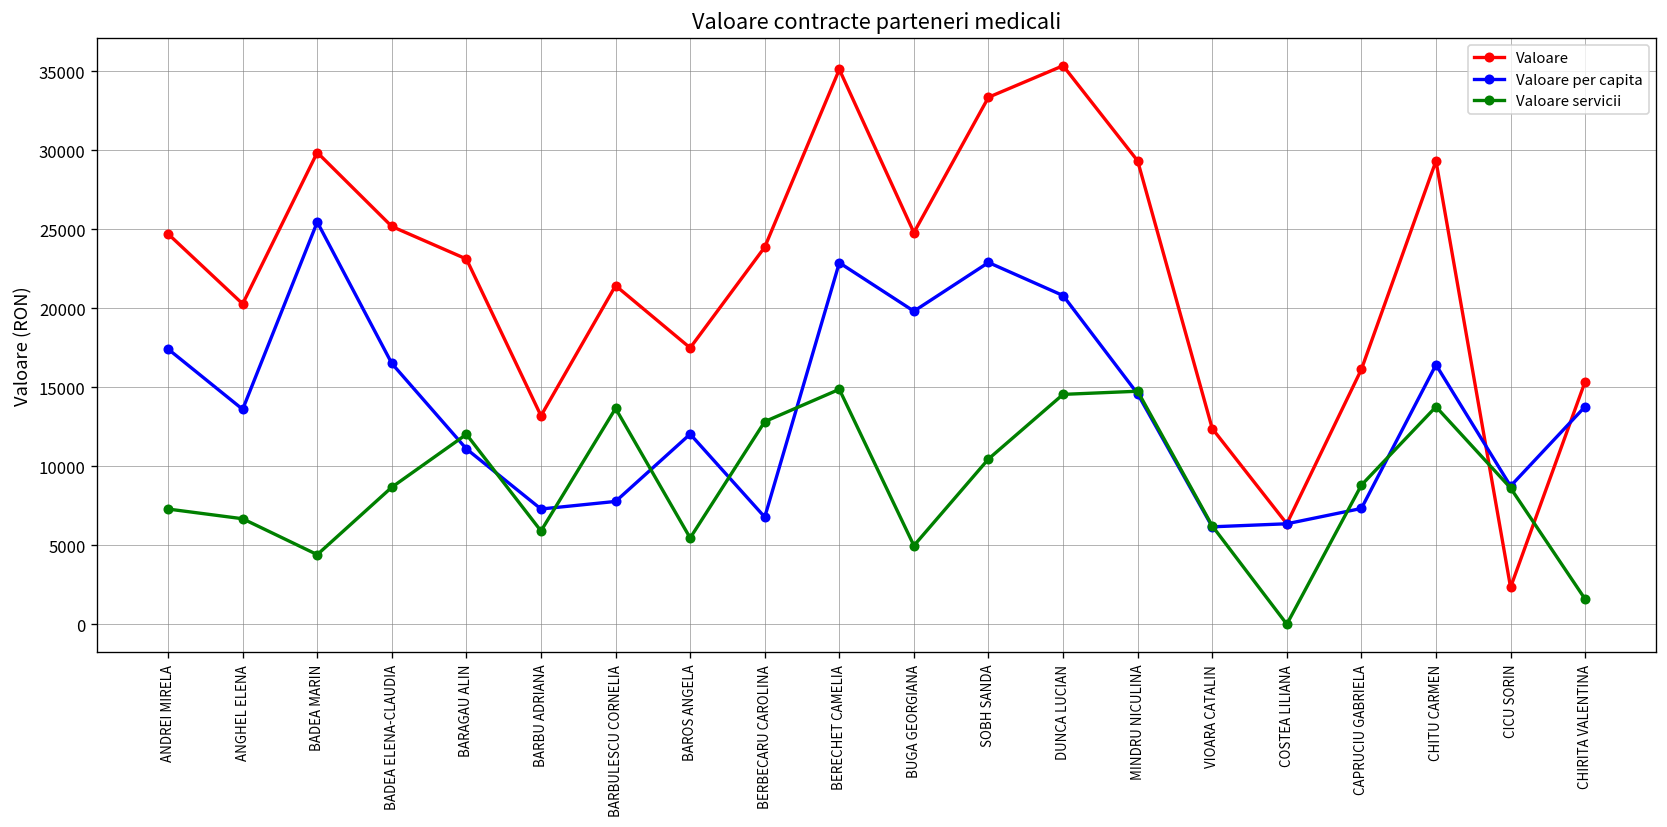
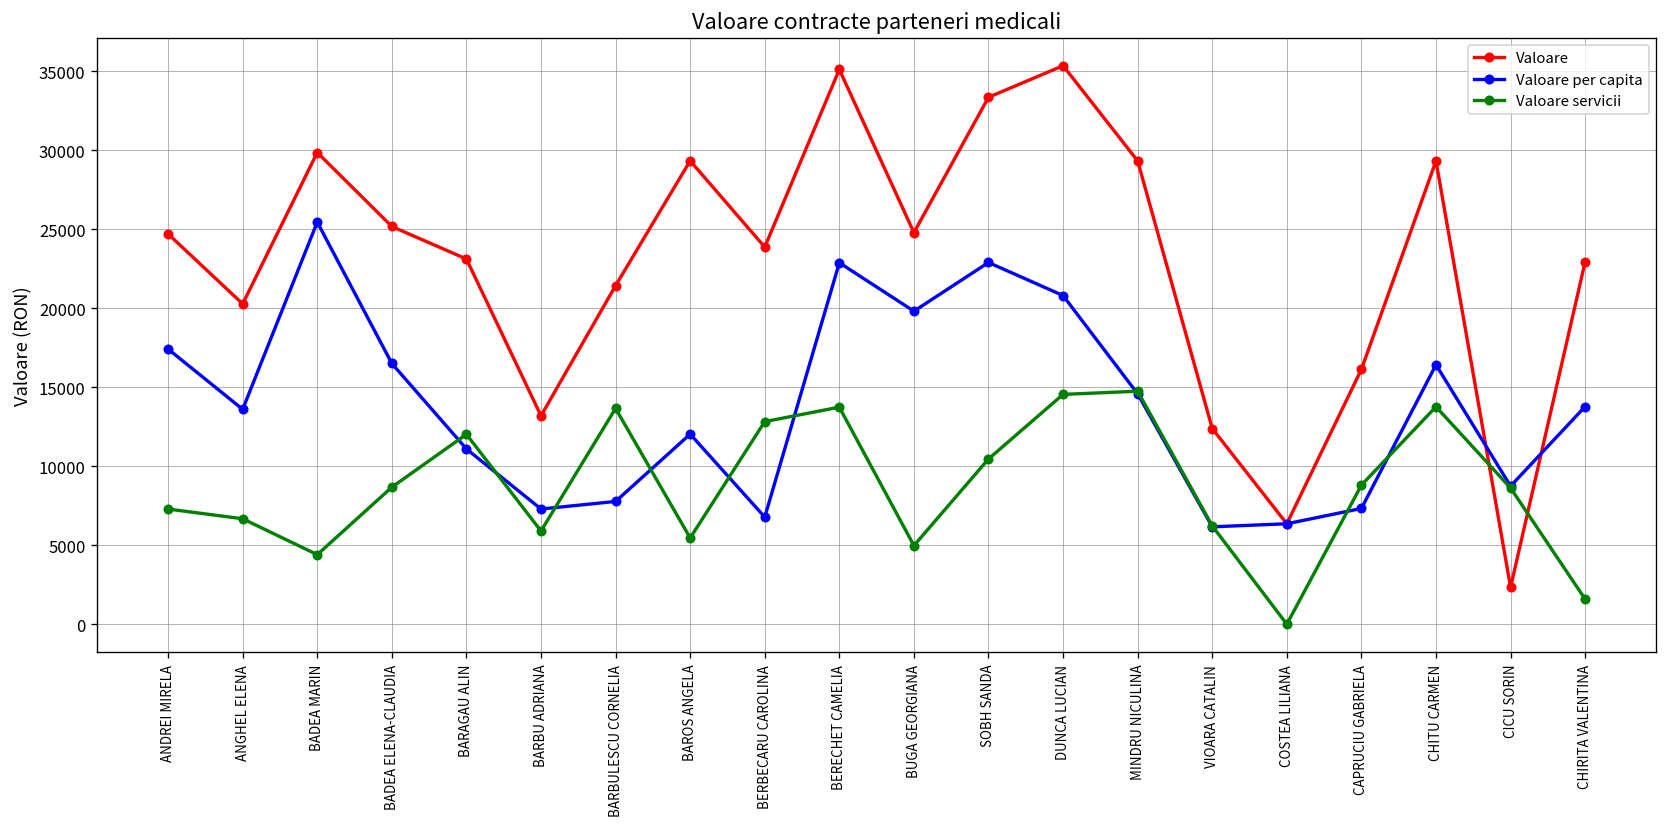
  {
    "Valoare": {
      "ANDREI MIRELA": 24700,
      "ANGHEL ELENA": 20300,
      "BADEA MARIN": 29800,
      "BADEA ELENA-CLAUDIA": 25200,
      "BARAGAU ALIN": 23100,
      "BARBU ADRIANA": 13200,
      "BARBULESCU CORNELIA": 21400,
-     "BAROS ANGELA": 17500,
+     "BAROS ANGELA": 29300,
      "BERBECARU CAROLINA": 23900,
      "BERECHET CAMELIA": 35100,
      "BUGA GEORGIANA": 24800,
      "SOBH SANDA": 33300,
      "DUNCA LUCIAN": 35300,
      "MINDRU NICULINA": 29300,
      "VIOARA CATALIN": 12400,
      "CAPRUCIU GABRIELA": 16100,
      "CHITU CARMEN": 29300,
      "CICU SORIN": 2300,
-     "CHIRITA VALENTINA": 15400
+     "CHIRITA VALENTINA": 22900
    },
    "Valoare per capita": {
      "ANDREI MIRELA": 17400,
      "ANGHEL ELENA": 13600,
      "BADEA MARIN": 25400,
      "BADEA ELENA-CLAUDIA": 16500,
      "BARAGAU ALIN": 11100,
      "BARBU ADRIANA": 7300,
      "BARBULESCU CORNELIA": 7800,
      "BAROS ANGELA": 12000,
      "BERBECARU CAROLINA": 6800,
      "BERECHET CAMELIA": 22900,
      "BUGA GEORGIANA": 19800,
      "SOBH SANDA": 22900,
      "DUNCA LUCIAN": 20800,
      "CAPRUCIU GABRIELA": 7300,
      "CHITU CARMEN": 16400,
      "CHIRITA VALENTINA": 13800
    },
    "Valoare servicii": {
      "ANDREI MIRELA": 7300,
      "ANGHEL ELENA": 6700,
      "BADEA MARIN": 4400,
      "BADEA ELENA-CLAUDIA": 8700,
      "BARAGAU ALIN": 12000,
      "BARBU ADRIANA": 5900,
      "BARBULESCU CORNELIA": 13700,
      "BAROS ANGELA": 5500,
      "BERBECARU CAROLINA": 12800,
-     "BERECHET CAMELIA": 14900,
+     "BERECHET CAMELIA": 13700,
      "BUGA GEORGIANA": 5000,
      "SOBH SANDA": 10500,
      "DUNCA LUCIAN": 14500,
      "COSTEA LILIANA": 0,
      "CAPRUCIU GABRIELA": 8800,
      "CHITU CARMEN": 13800,
      "CHIRITA VALENTINA": 1600
    }
  }
